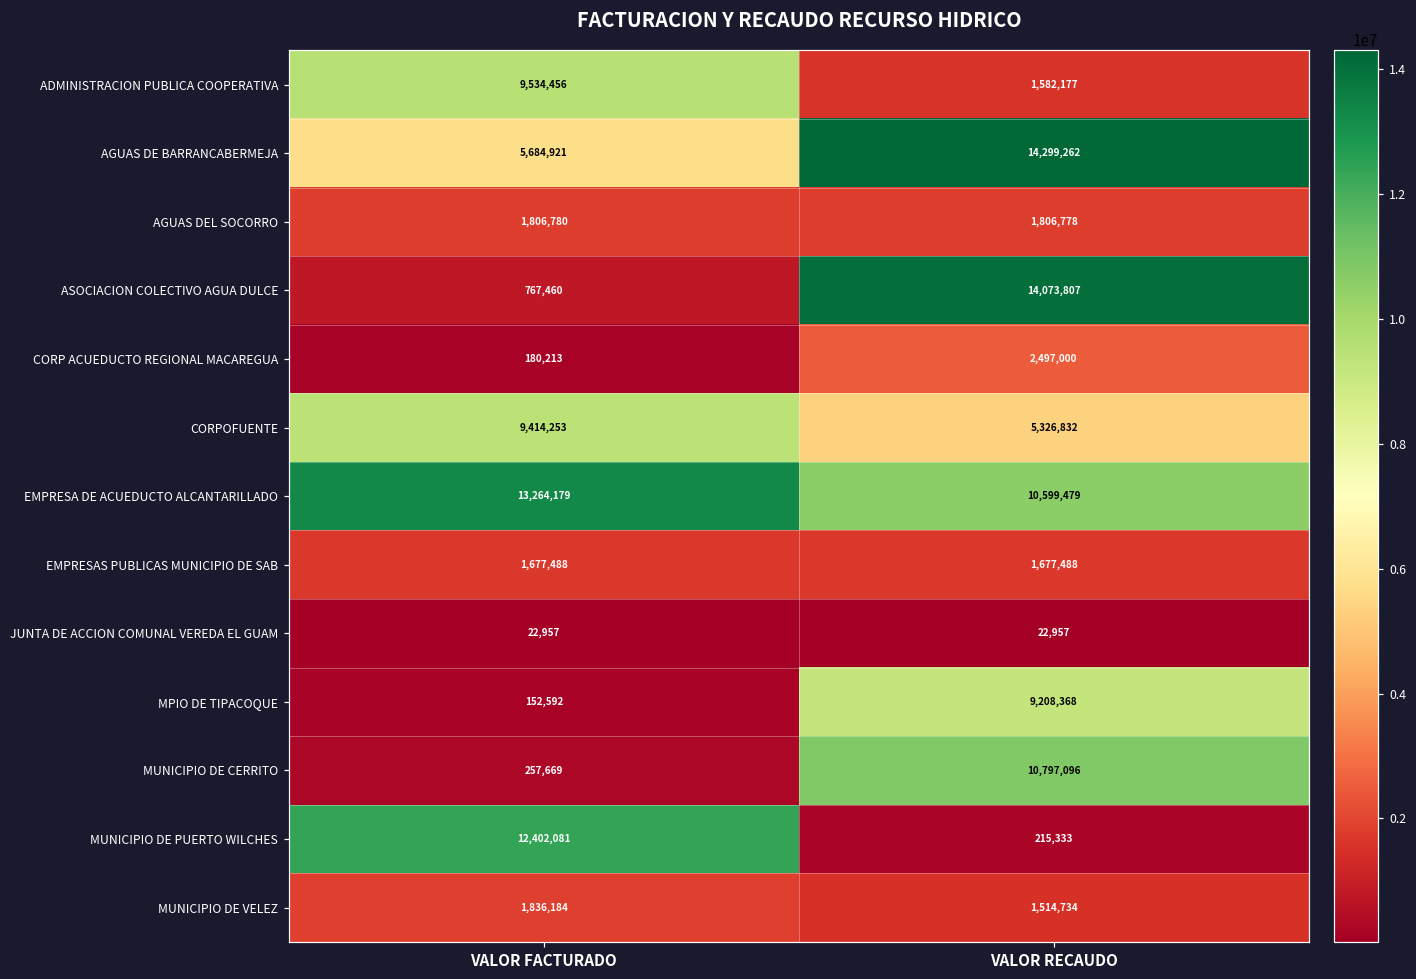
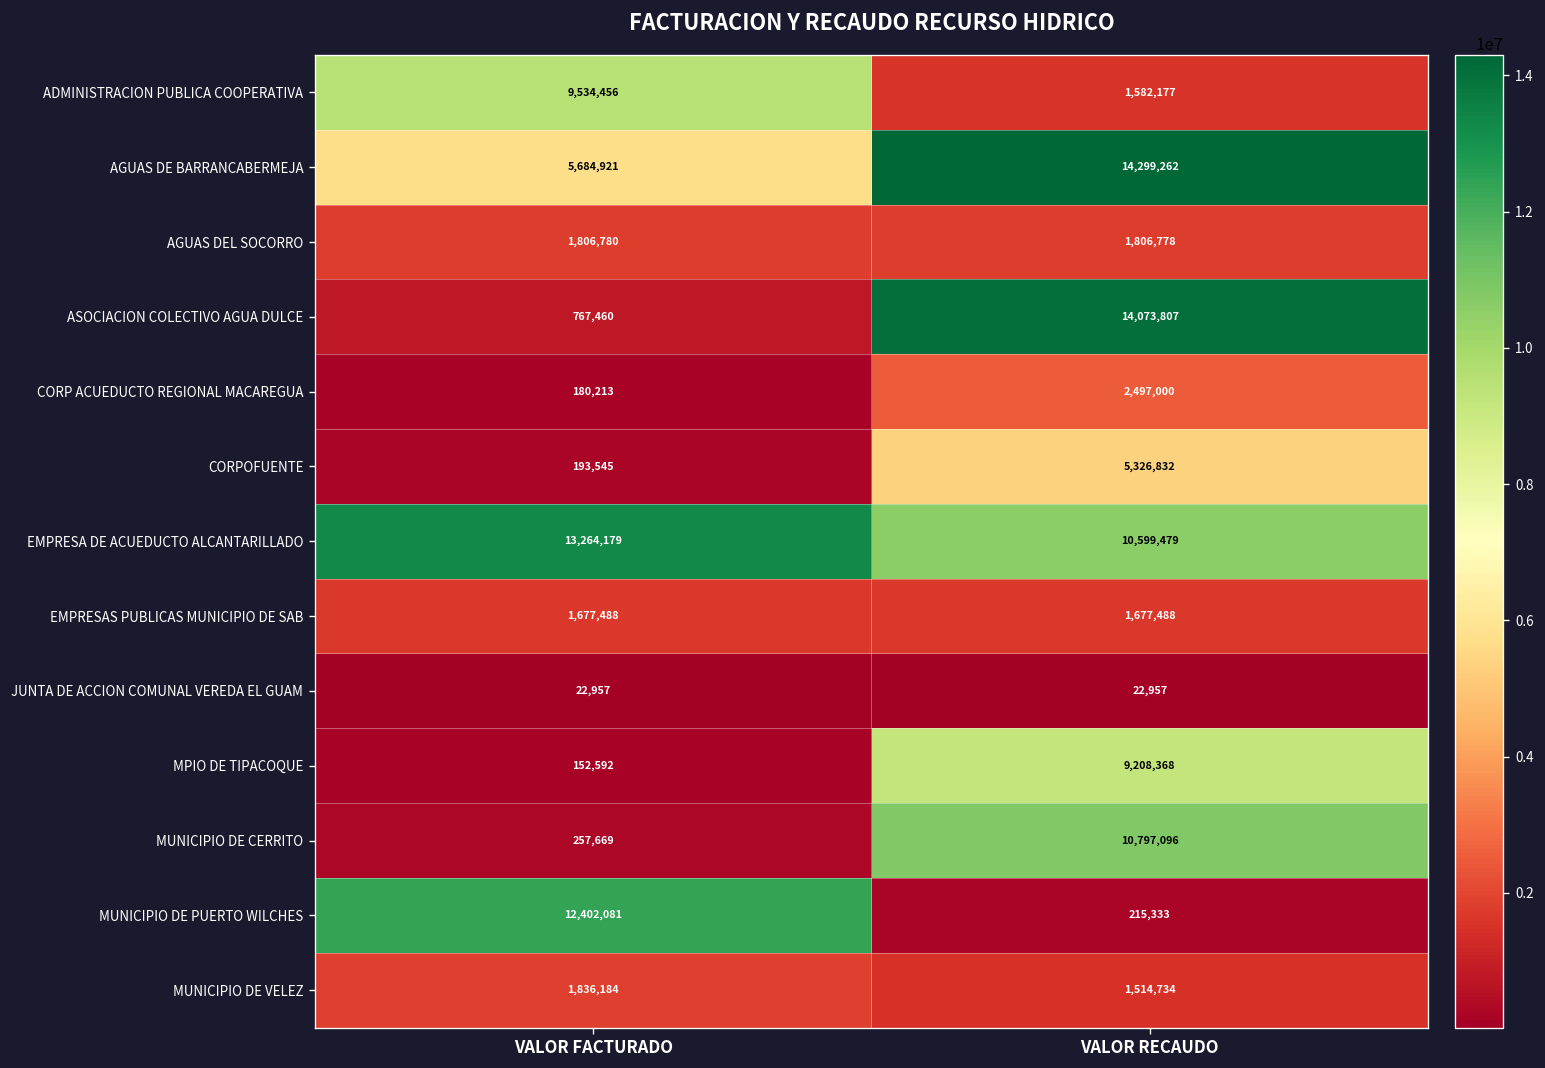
  {
    "ADMINISTRACION PUBLICA COOPERATIVA": {
      "VALOR FACTURADO": "9,534,456",
      "VALOR RECAUDO": "1,582,177"
    },
    "AGUAS DE BARRANCABERMEJA": {
      "VALOR FACTURADO": "5,684,921",
      "VALOR RECAUDO": "14,299,262"
    },
    "AGUAS DEL SOCORRO": {
      "VALOR FACTURADO": "1,806,780",
      "VALOR RECAUDO": "1,806,778"
    },
    "ASOCIACION COLECTIVO AGUA DULCE": {
      "VALOR FACTURADO": "767,460",
      "VALOR RECAUDO": "14,073,807"
    },
    "CORP ACUEDUCTO REGIONAL MACAREGUA": {
      "VALOR FACTURADO": "180,213",
      "VALOR RECAUDO": "2,497,000"
    },
    "CORPOFUENTE": {
-     "VALOR FACTURADO": "9,414,253",
+     "VALOR FACTURADO": "193,545",
      "VALOR RECAUDO": "5,326,832"
    },
    "EMPRESA DE ACUEDUCTO ALCANTARILLADO": {
      "VALOR FACTURADO": "13,264,179",
      "VALOR RECAUDO": "10,599,479"
    },
    "EMPRESAS PUBLICAS MUNICIPIO DE SAB": {
      "VALOR FACTURADO": "1,677,488",
      "VALOR RECAUDO": "1,677,488"
    },
    "JUNTA DE ACCION COMUNAL VEREDA EL GUAM": {
      "VALOR FACTURADO": "22,957",
      "VALOR RECAUDO": "22,957"
    },
    "MPIO DE TIPACOQUE": {
      "VALOR FACTURADO": "152,592",
      "VALOR RECAUDO": "9,208,368"
    },
    "MUNICIPIO DE CERRITO": {
      "VALOR FACTURADO": "257,669",
      "VALOR RECAUDO": "10,797,096"
    },
    "MUNICIPIO DE PUERTO WILCHES": {
      "VALOR FACTURADO": "12,402,081",
      "VALOR RECAUDO": "215,333"
    },
    "MUNICIPIO DE VELEZ": {
      "VALOR FACTURADO": "1,836,184",
      "VALOR RECAUDO": "1,514,734"
    }
  }
